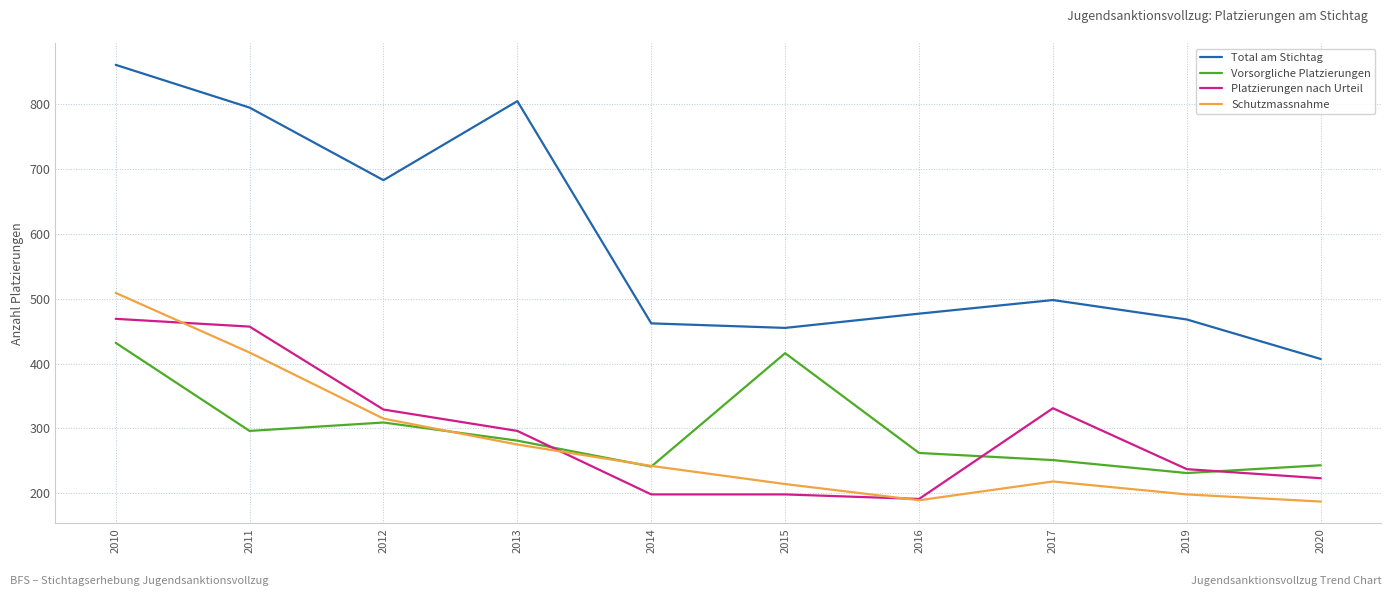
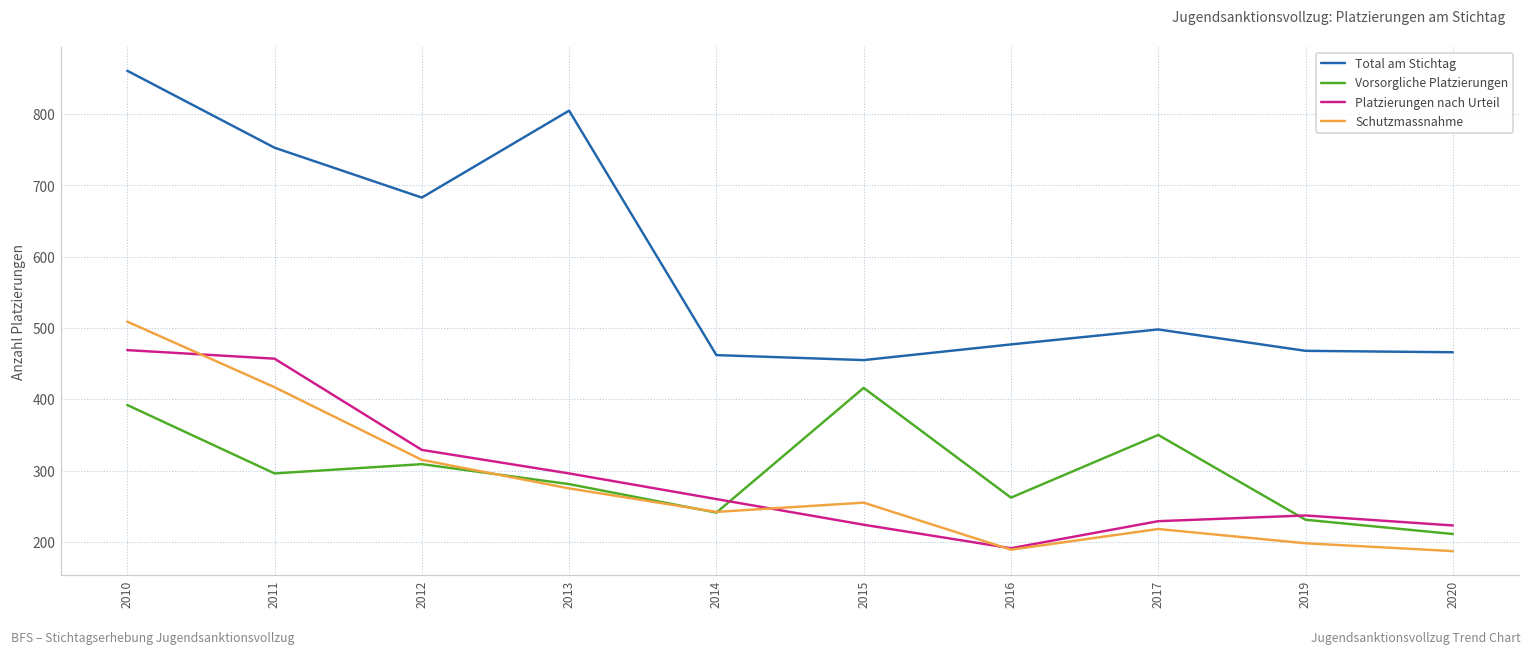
  {
    "Total am Stichtag": {
      "2010": 860,
-     "2011": 800,
+     "2011": 750,
      "2012": 680,
      "2013": 810,
      "2014": 460,
      "2015": 460,
      "2016": 480,
      "2017": 500,
      "2019": 470,
-     "2020": 410
+     "2020": 470
    },
    "Vorsorgliche Platzierungen": {
-     "2010": 430,
+     "2010": 390,
      "2011": 300,
      "2012": 310,
      "2013": 280,
      "2015": 420,
      "2016": 260,
-     "2017": 250,
+     "2017": 350,
      "2019": 230,
-     "2020": 240
+     "2020": 210
    },
    "Platzierungen nach Urteil": {
      "2010": 470,
      "2011": 460,
      "2012": 330,
      "2013": 300,
-     "2014": 200,
-     "2015": 200,
-     "2017": 330,
+     "2014": 260,
+     "2015": 220,
+     "2017": 230,
      "2019": 240,
      "2020": 220
    },
    "Schutzmassnahme": {
      "2010": 510,
      "2011": 420,
      "2012": 320,
      "2013": 280,
-     "2015": 210,
+     "2015": 260,
      "2017": 220,
      "2019": 200,
      "2020": 190
    }
  }
